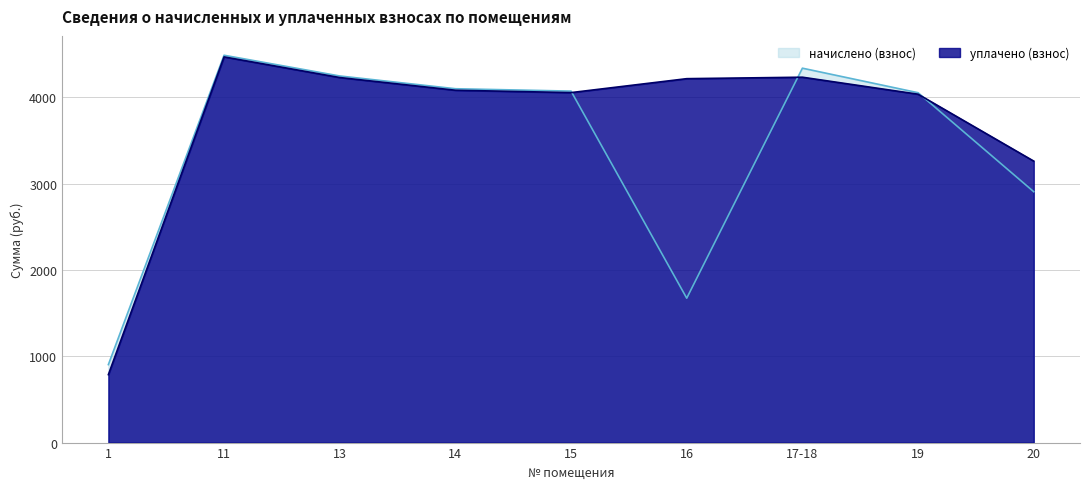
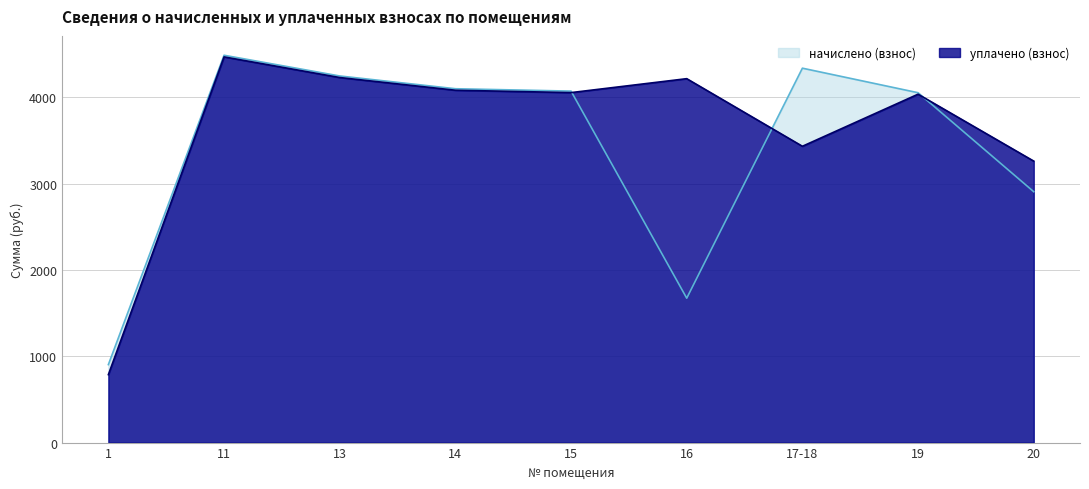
  {
    "начислено (взнос)": {
      "1": 900,
      "16": 1700,
      "17-18": 4300,
      "20": 2900
    },
    "уплачено (взнос)": {
      "1": 800,
      "16": 4200,
-     "17-18": 4200,
+     "17-18": 3400,
      "20": 3300
    }
  }
